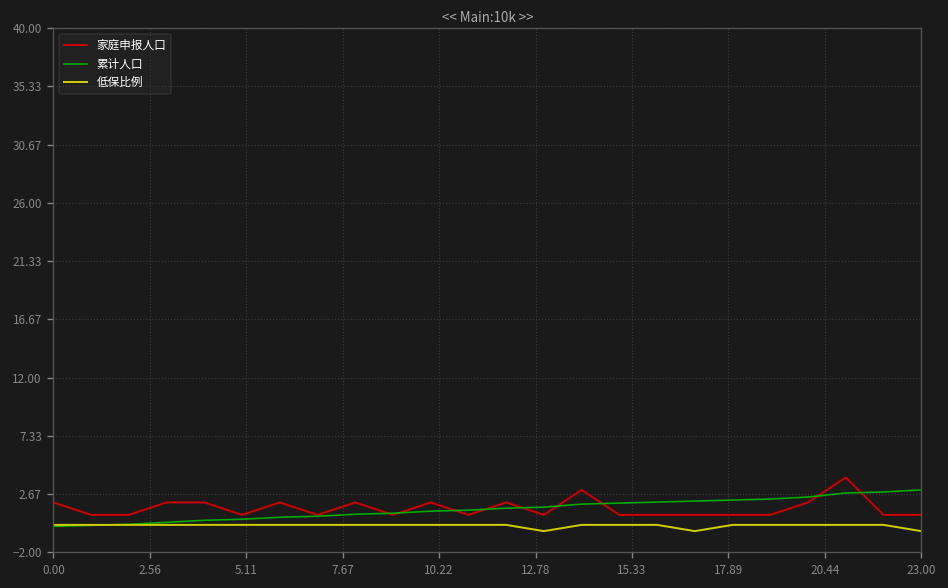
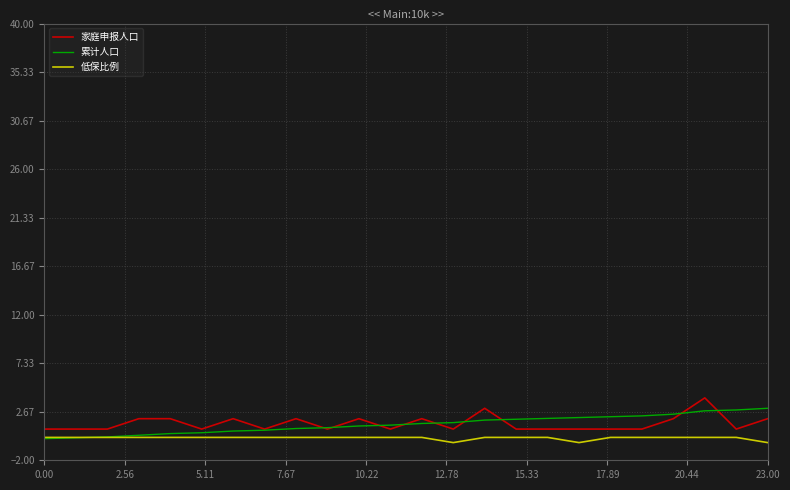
  {
    "家庭申报人口": {
-     "0.00": 2,
-     "23.00": 1
+     "0.00": 1,
+     "23.00": 2
    },
    "累计人口": {
      "23.00": 3
    },
    "低保比例": {
      "23.00": -0.3
    }
  }
